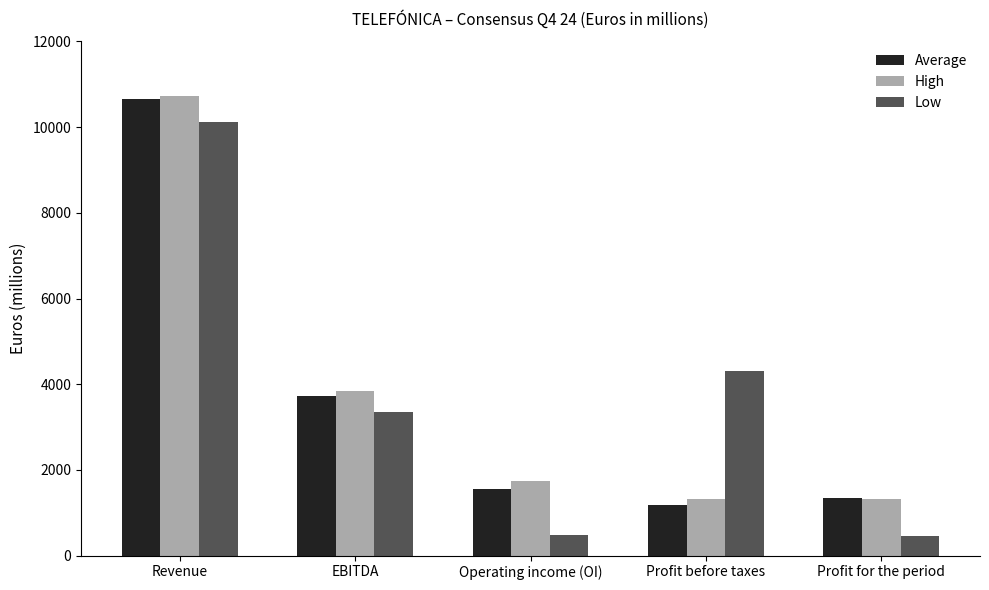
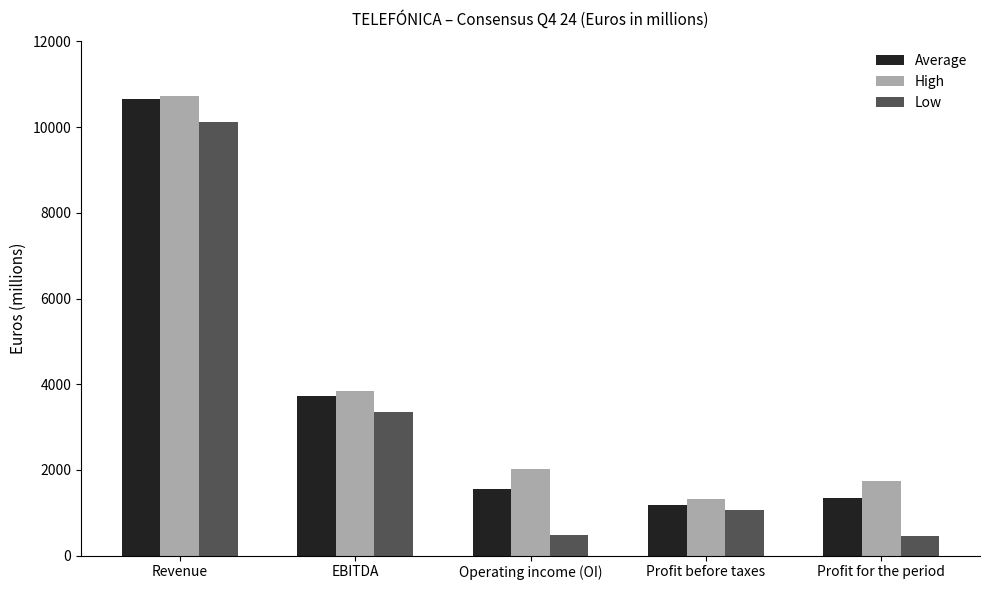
  {
    "Average": {
      "Revenue": 10700,
      "EBITDA": 3700,
      "Operating income (OI)": 1600,
      "Profit before taxes": 1200,
      "Profit for the period": 1300
    },
    "High": {
      "Revenue": 10700,
      "EBITDA": 3900,
-     "Operating income (OI)": 1700,
+     "Operating income (OI)": 2000,
      "Profit before taxes": 1300,
-     "Profit for the period": 1300
+     "Profit for the period": 1700
    },
    "Low": {
      "Revenue": 10100,
      "EBITDA": 3400,
      "Operating income (OI)": 500,
-     "Profit before taxes": 4300,
+     "Profit before taxes": 1100,
      "Profit for the period": 500
    }
  }
